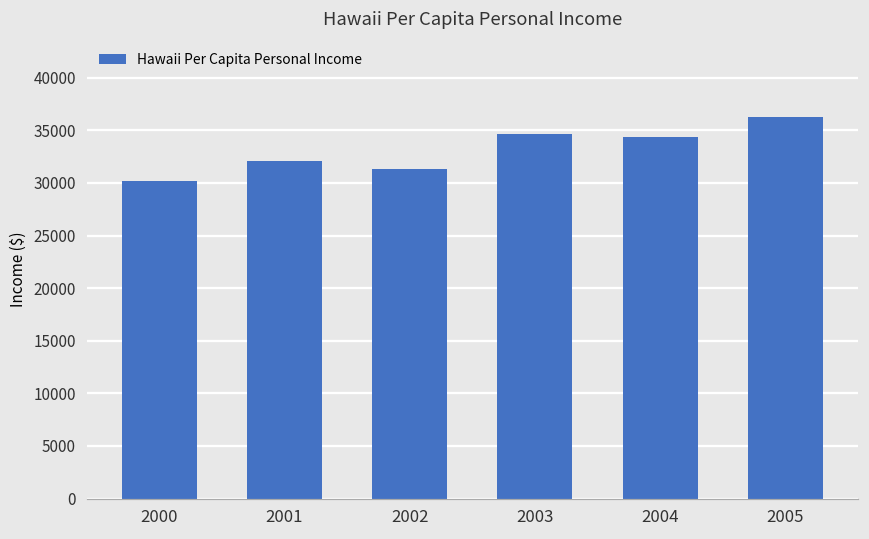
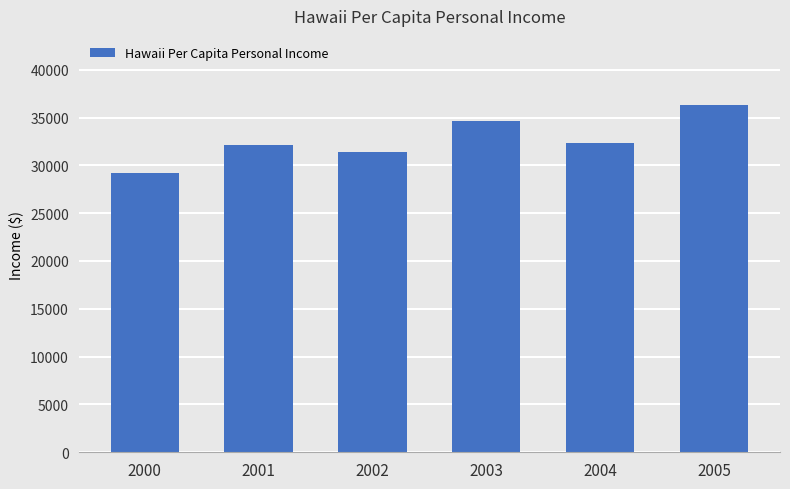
  {
-   "2000": 30000,
+   "2000": 29000,
    "2001": 32000,
    "2002": 31000,
    "2003": 35000,
-   "2004": 34000,
+   "2004": 32000,
    "2005": 36000
  }
